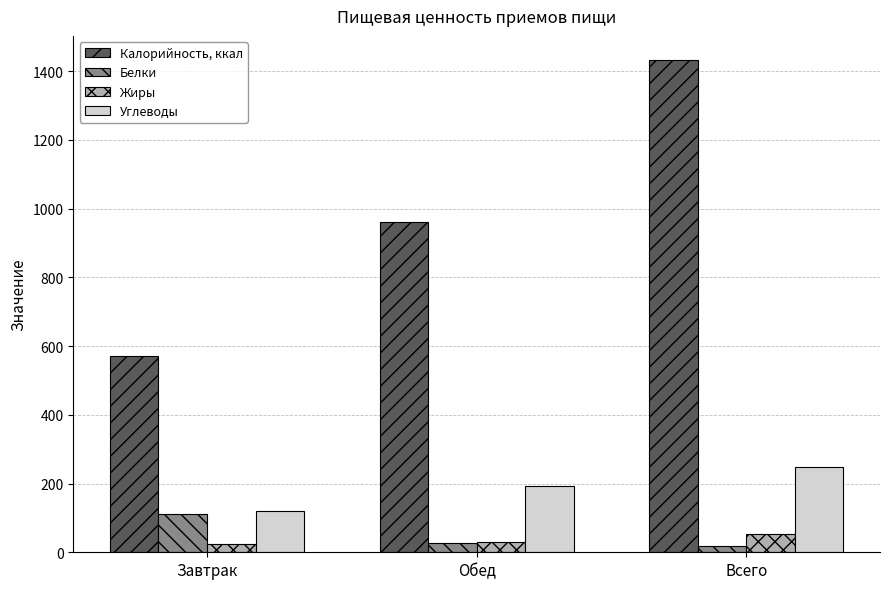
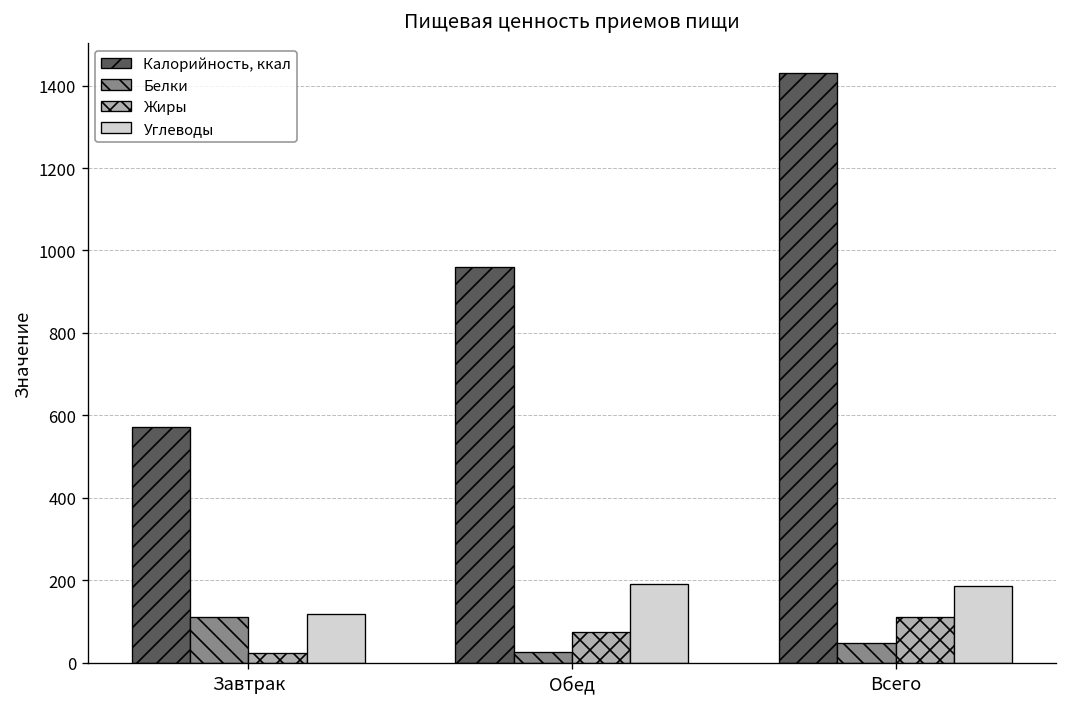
  {
    "Калорийность, ккал": {
      "Завтрак": 570,
      "Обед": 960,
      "Всего": 1430
    },
    "Белки": {
      "Завтрак": 110,
      "Обед": 30,
-     "Всего": 20
+     "Всего": 50
    },
    "Жиры": {
      "Завтрак": 20,
-     "Обед": 30,
-     "Всего": 50
+     "Обед": 80,
+     "Всего": 110
    },
    "Углеводы": {
      "Завтрак": 120,
      "Обед": 190,
-     "Всего": 250
+     "Всего": 190
    }
  }
